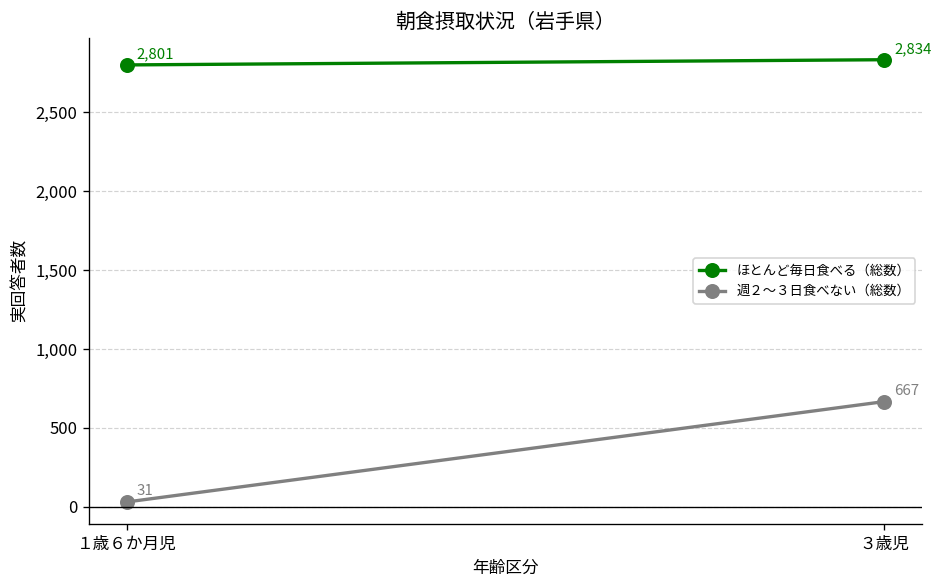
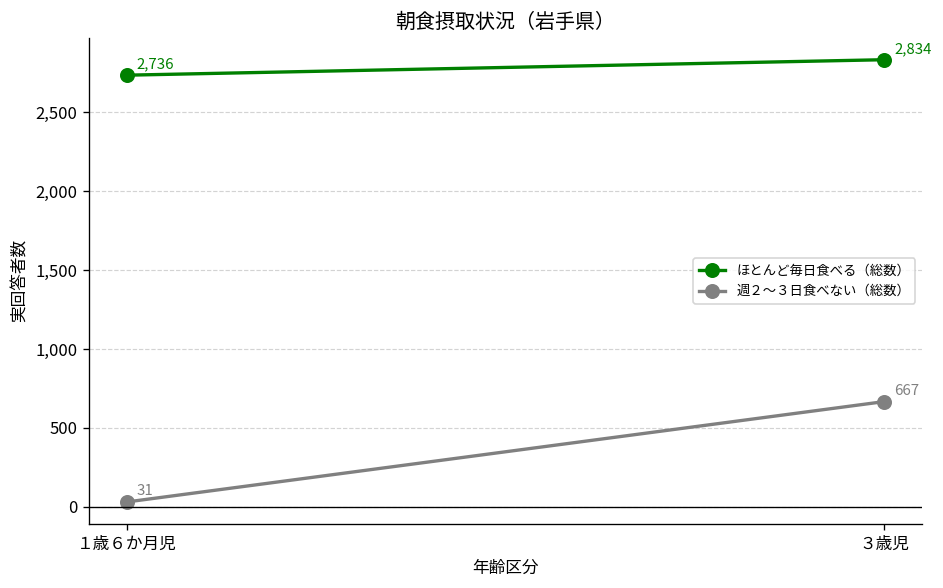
  {
    "ほとんど毎日食べる（総数）": {
-     "１歳６か月児": "2,801",
+     "１歳６か月児": "2,736",
      "３歳児": "2,834"
    },
    "週２～３日食べない（総数）": {
      "１歳６か月児": "31",
      "３歳児": "667"
    }
  }
